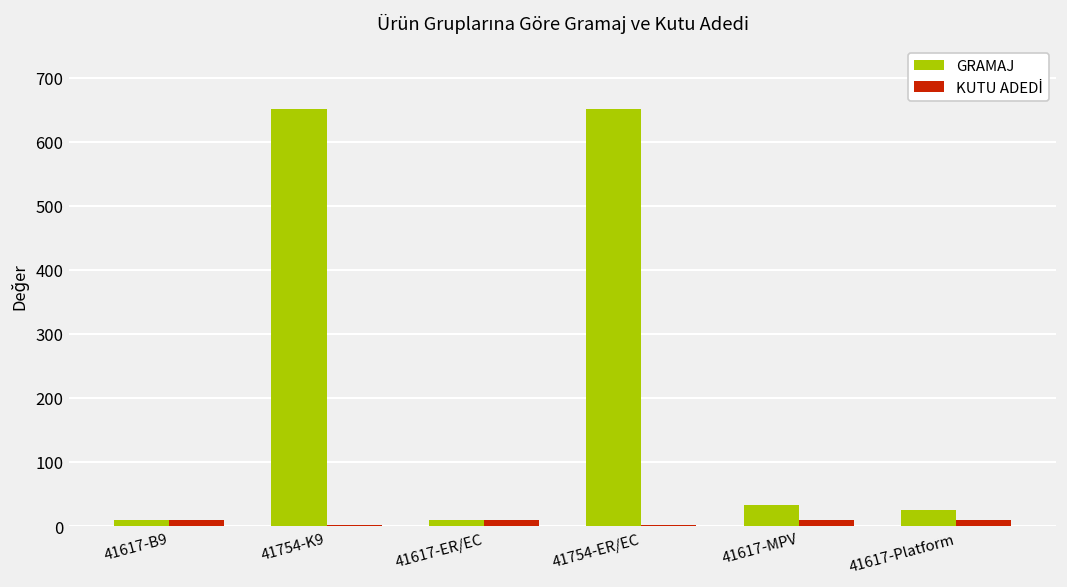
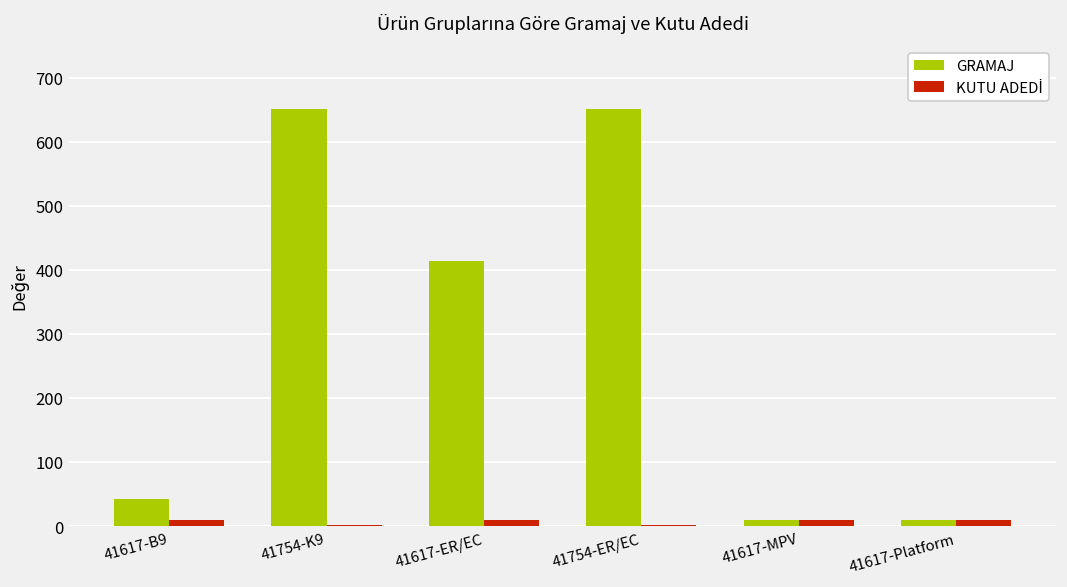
  {
    "GRAMAJ": {
-     "41617-B9": 10,
+     "41617-B9": 40,
      "41754-K9": 650,
-     "41617-ER/EC": 10,
+     "41617-ER/EC": 410,
      "41754-ER/EC": 650,
-     "41617-MPV": 30,
-     "41617-Platform": 30
+     "41617-MPV": 10,
+     "41617-Platform": 10
    },
    "KUTU ADEDİ": {
      "41617-B9": 10,
      "41617-ER/EC": 10,
      "41617-MPV": 10,
      "41617-Platform": 10
    }
  }
